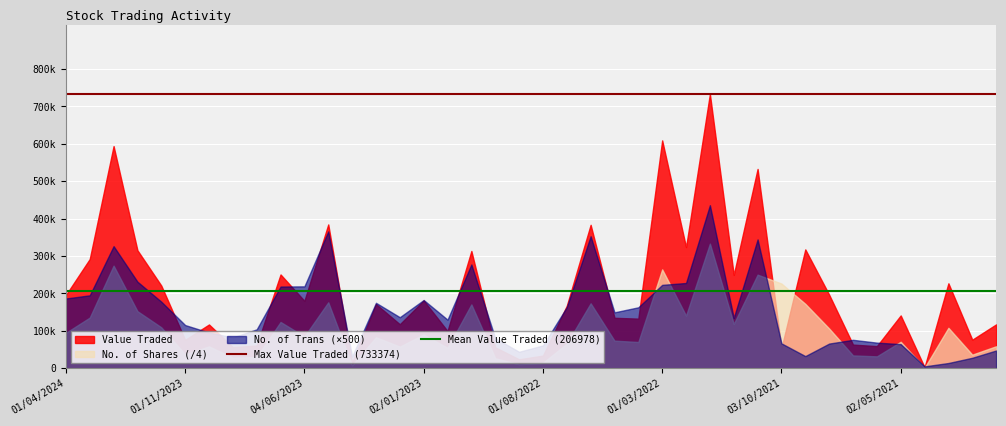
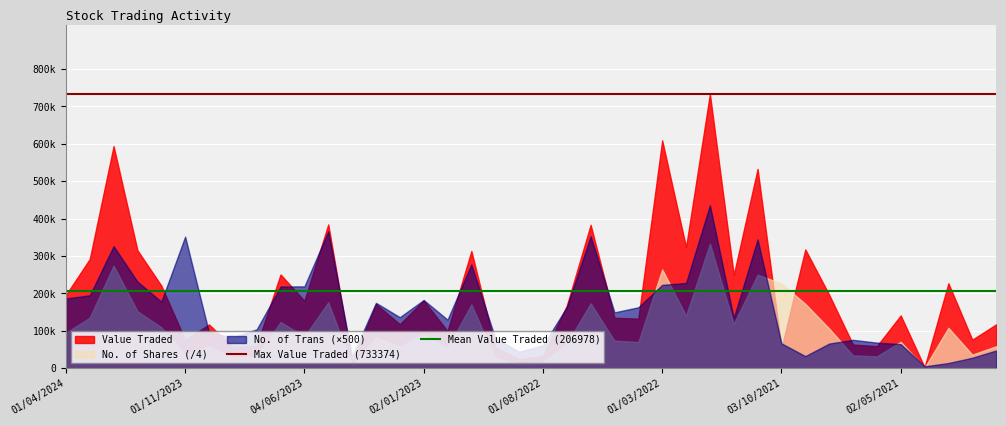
  {
    "Value Traded": {
      "01/04/2024": 200000,
      "04/06/2023": 180000,
      "01/03/2022": 610000,
      "03/10/2021": 50000,
      "02/05/2021": 140000
    },
    "No. of Shares (/4)": {
      "01/04/2024": 90000,
      "01/03/2022": 260000,
      "03/10/2021": 230000
    },
    "No. of Trans (×500)": {
      "01/04/2024": 190000,
-     "01/11/2023": 120000,
+     "01/11/2023": 350000,
      "04/06/2023": 220000,
      "01/03/2022": 220000,
      "03/10/2021": 70000
    }
  }
